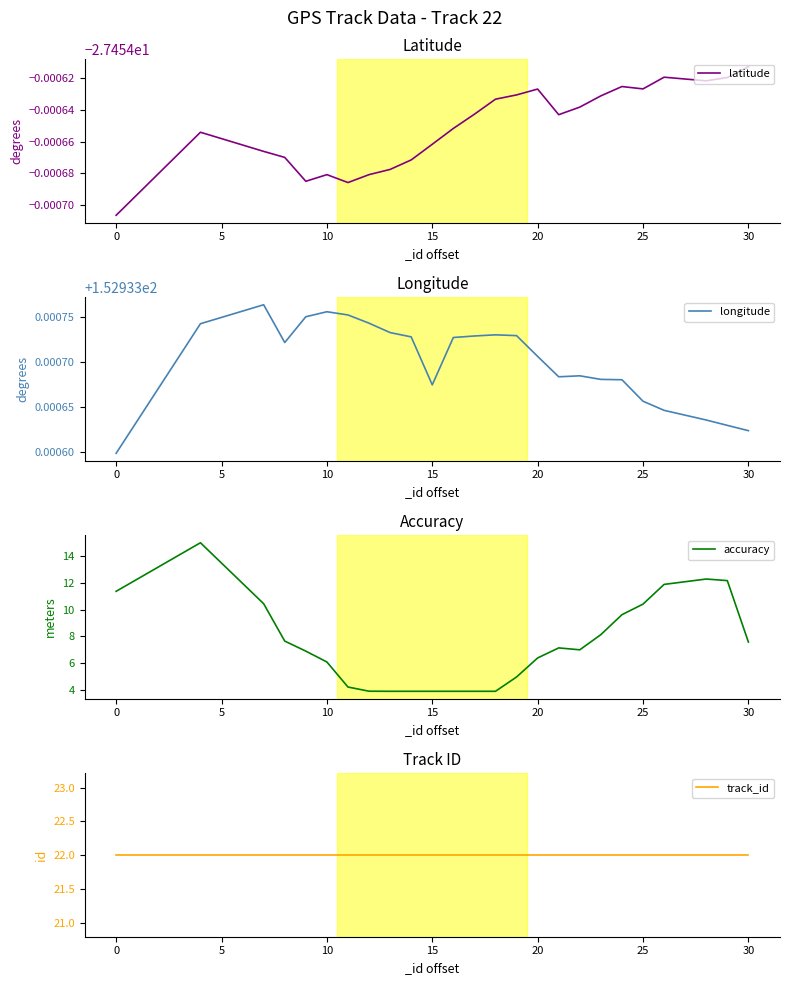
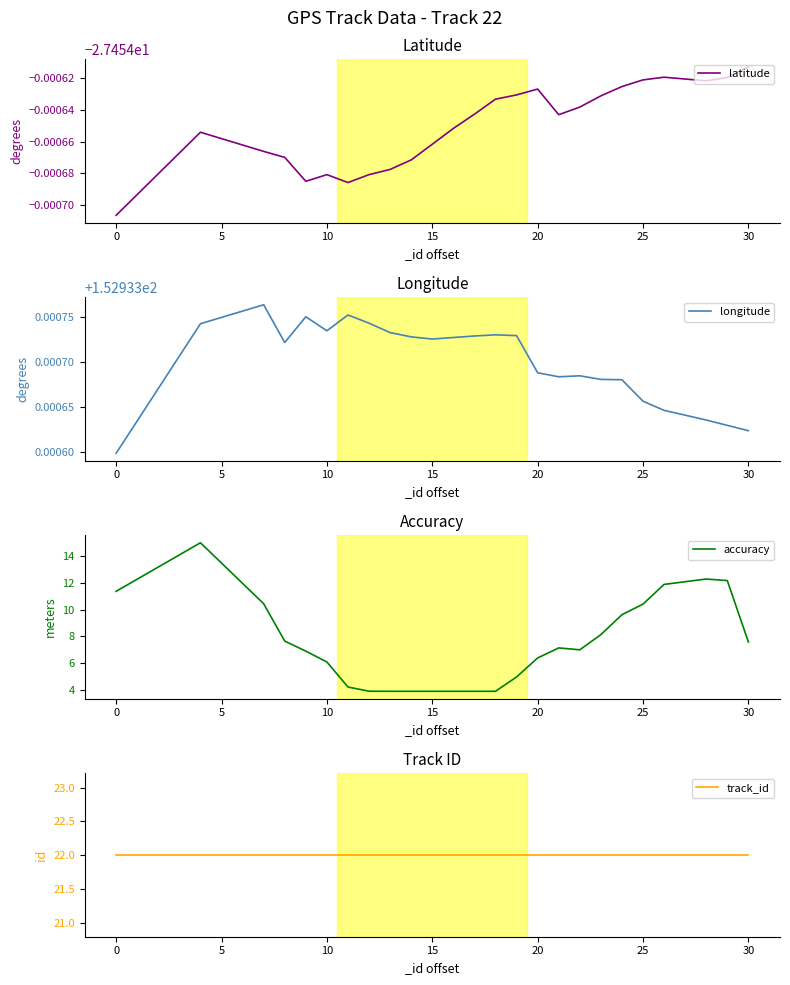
  {
    "Latitude": {
      "0": -27.454707,
      "10": -27.454681,
      "15": -27.454662,
      "20": -27.454627,
-     "25": -27.454627
+     "25": -27.454621
    },
    "Longitude": {
      "0": 152.93360,
-     "10": 152.93376,
-     "15": 152.93367,
-     "20": 152.93371,
+     "10": 152.93374,
+     "15": 152.93373,
+     "20": 152.93369,
      "25": 152.93366,
      "30": 152.93362
    },
    "Accuracy": {
      "0": 11.4,
      "10": 6.1,
      "15": 3.9,
      "20": 6.4,
      "25": 10.4,
      "30": 7.6
    },
    "Track ID": {
      "0": 22.0,
      "10": 22.0,
      "15": 22.0,
      "20": 22.0,
      "25": 22.0,
      "30": 22.0
    }
  }
